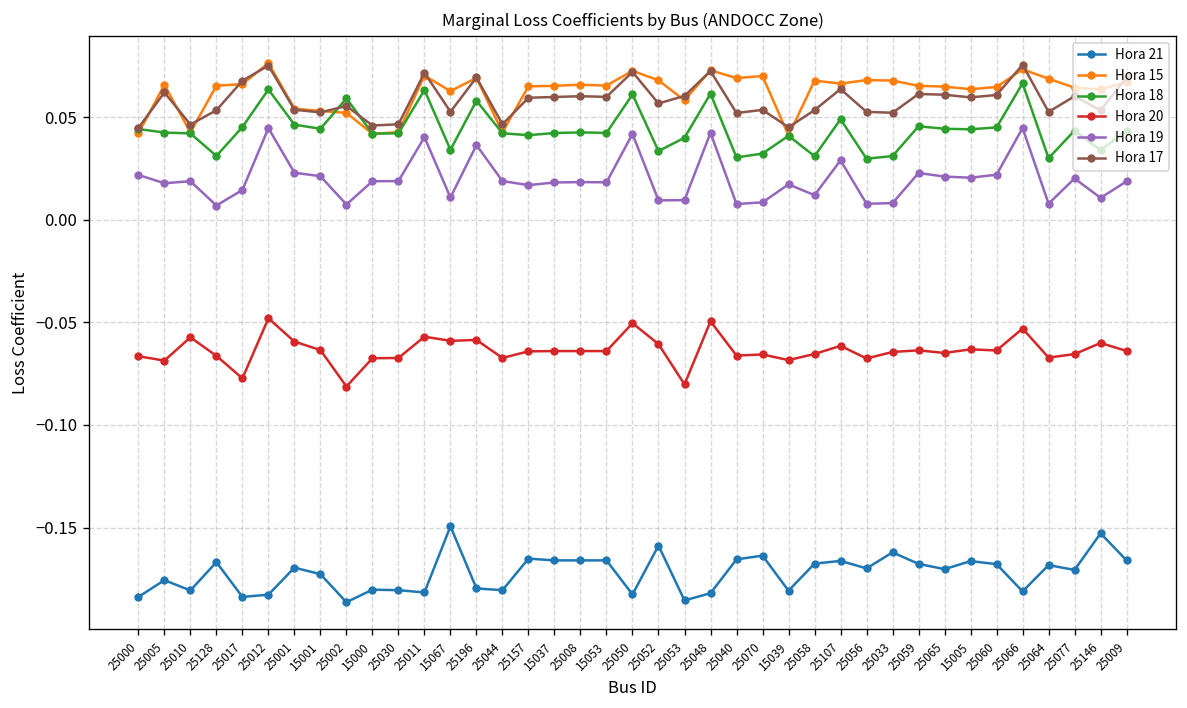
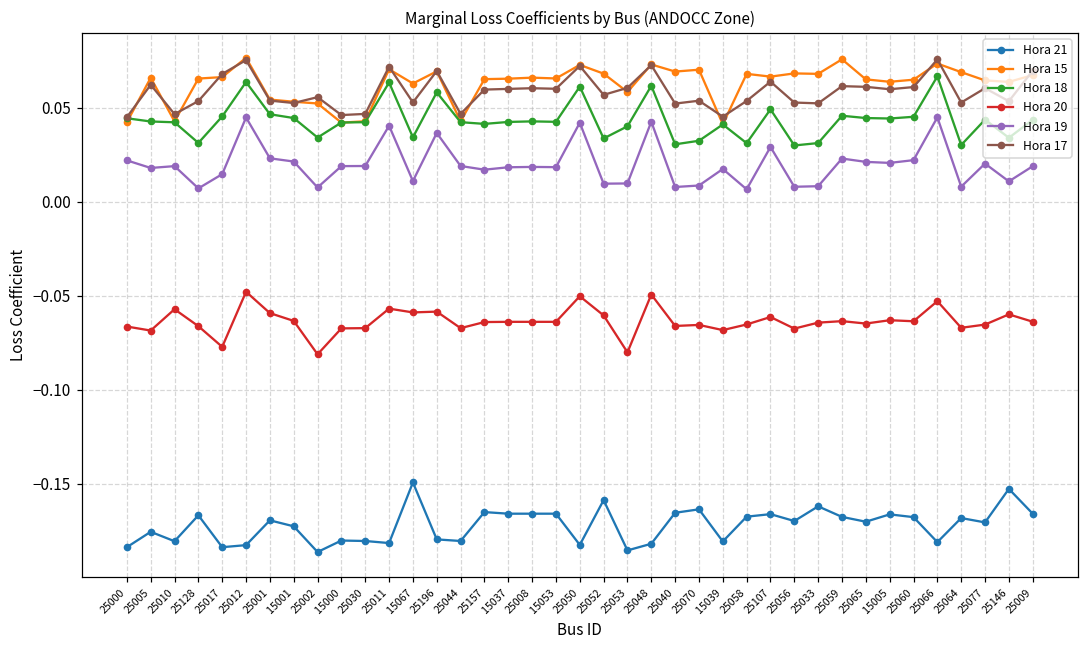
  {
    "Hora 21": {
      "25000": -0.184,
      "25005": -0.176,
      "25010": -0.181,
      "25128": -0.167,
      "25017": -0.184,
      "25012": -0.183,
      "25001": -0.170,
      "15001": -0.173,
      "25002": -0.186,
      "15000": -0.180,
      "25030": -0.181,
      "25011": -0.182,
      "15067": -0.149,
      "25196": -0.180,
      "25044": -0.181,
      "25157": -0.165,
      "15037": -0.166,
      "25008": -0.166,
      "15053": -0.166,
      "25050": -0.183,
      "25052": -0.159,
      "25053": -0.186,
      "25048": -0.182,
      "25040": -0.166,
      "25070": -0.164,
      "15039": -0.181,
      "25058": -0.168,
      "25107": -0.166,
      "25056": -0.170,
      "25033": -0.162,
      "25059": -0.168,
      "25065": -0.170,
      "15005": -0.166,
      "25060": -0.168,
      "25066": -0.181,
      "25064": -0.168,
      "25077": -0.171,
      "25146": -0.153,
      "25009": -0.166
    },
    "Hora 15": {
      "25000": 0.042,
      "25005": 0.066,
      "25128": 0.065,
      "25017": 0.066,
      "25002": 0.052,
      "15067": 0.063,
      "25157": 0.065,
      "15037": 0.065,
      "25008": 0.066,
      "15053": 0.065,
      "25052": 0.068,
      "25053": 0.058,
      "25040": 0.069,
      "25070": 0.070,
      "25058": 0.068,
      "25107": 0.066,
      "25056": 0.068,
      "25033": 0.068,
-     "25059": 0.065,
+     "25059": 0.076,
      "25065": 0.065,
      "15005": 0.064,
      "25060": 0.065,
      "25066": 0.073,
      "25064": 0.069
    },
    "Hora 18": {
      "25005": 0.043,
      "25128": 0.031,
      "25017": 0.045,
      "25012": 0.064,
      "25001": 0.046,
      "15001": 0.044,
-     "25002": 0.059,
+     "25002": 0.034,
      "25011": 0.063,
      "15067": 0.034,
      "25196": 0.058,
      "25157": 0.041,
      "15037": 0.042,
      "25008": 0.043,
      "15053": 0.042,
      "25050": 0.061,
      "25052": 0.034,
      "25053": 0.040,
      "25048": 0.062,
      "25040": 0.030,
      "25070": 0.032,
      "25058": 0.031,
      "25107": 0.049,
      "25056": 0.030,
      "25033": 0.031,
      "25059": 0.046,
      "25065": 0.044,
      "15005": 0.044,
      "25060": 0.045,
      "25066": 0.067,
      "25064": 0.030
    },
    "Hora 20": {
      "25000": -0.066,
      "25005": -0.069,
      "25010": -0.057,
      "25128": -0.066,
      "25017": -0.077,
      "25012": -0.048,
      "25001": -0.059,
      "15001": -0.063,
      "25002": -0.081,
      "15000": -0.067,
      "25030": -0.067,
      "25011": -0.057,
      "15067": -0.059,
      "25196": -0.059,
      "25044": -0.067,
      "25157": -0.064,
      "15037": -0.064,
      "25008": -0.064,
      "15053": -0.064,
      "25050": -0.050,
      "25052": -0.061,
      "25053": -0.080,
      "25048": -0.049,
      "25040": -0.066,
      "25070": -0.066,
      "15039": -0.068,
      "25058": -0.065,
      "25107": -0.061,
      "25056": -0.068,
      "25033": -0.064,
      "25059": -0.064,
      "25065": -0.065,
      "15005": -0.063,
      "25060": -0.064,
      "25066": -0.053,
      "25064": -0.067,
      "25077": -0.065,
      "25146": -0.060,
      "25009": -0.064
    },
    "Hora 19": {
      "25000": 0.022,
      "25005": 0.018,
      "25010": 0.019,
      "25128": 0.007,
      "25017": 0.015,
      "25012": 0.045,
      "25001": 0.023,
      "15001": 0.021,
      "25002": 0.008,
      "15000": 0.019,
      "25030": 0.019,
      "25011": 0.040,
      "15067": 0.011,
      "25196": 0.036,
      "25044": 0.019,
      "25157": 0.017,
      "15037": 0.018,
      "25008": 0.018,
      "15053": 0.018,
      "25050": 0.042,
      "25052": 0.010,
      "25053": 0.010,
      "25048": 0.042,
      "25040": 0.008,
      "25070": 0.009,
      "15039": 0.017,
-     "25058": 0.012,
+     "25058": 0.007,
      "25107": 0.029,
      "25056": 0.008,
      "25033": 0.008,
      "25059": 0.023,
      "25065": 0.021,
      "15005": 0.021,
      "25060": 0.022,
      "25066": 0.045,
      "25064": 0.008,
      "25077": 0.020,
      "25146": 0.011,
      "25009": 0.019
    },
    "Hora 17": {
      "25005": 0.062,
      "25010": 0.047,
      "25128": 0.053,
      "25017": 0.068,
      "25002": 0.056,
      "15000": 0.046,
      "25030": 0.047,
      "15067": 0.053,
      "25044": 0.047,
      "25157": 0.060,
      "15037": 0.060,
      "25008": 0.060,
      "15053": 0.060,
      "25052": 0.057,
      "25053": 0.060,
      "25040": 0.052,
      "25070": 0.054,
      "15039": 0.045,
      "25058": 0.054,
      "25107": 0.064,
      "25056": 0.053,
      "25033": 0.052,
      "25059": 0.061,
      "25065": 0.061,
      "15005": 0.060,
      "25060": 0.061,
      "25066": 0.076,
      "25064": 0.053
    }
  }
